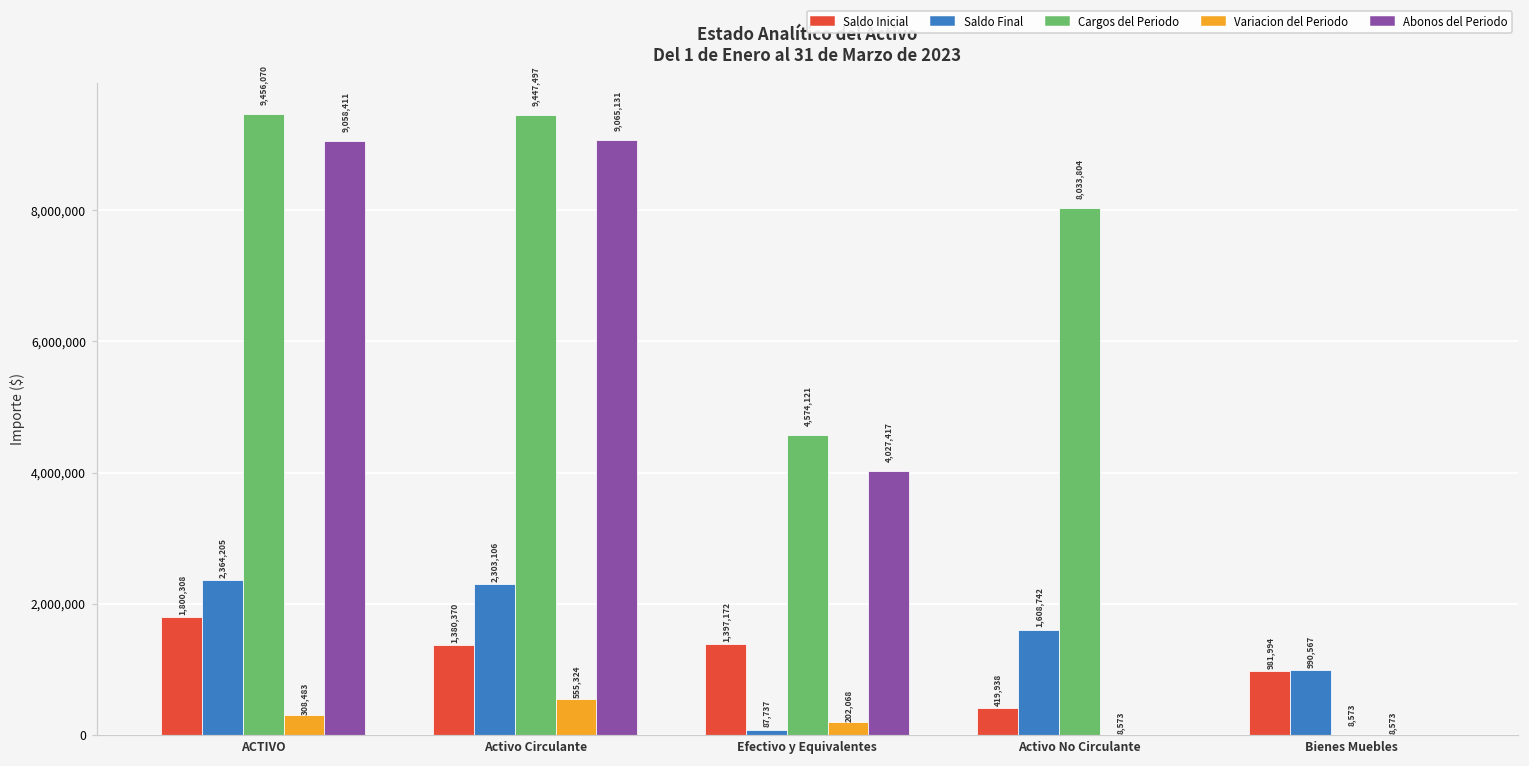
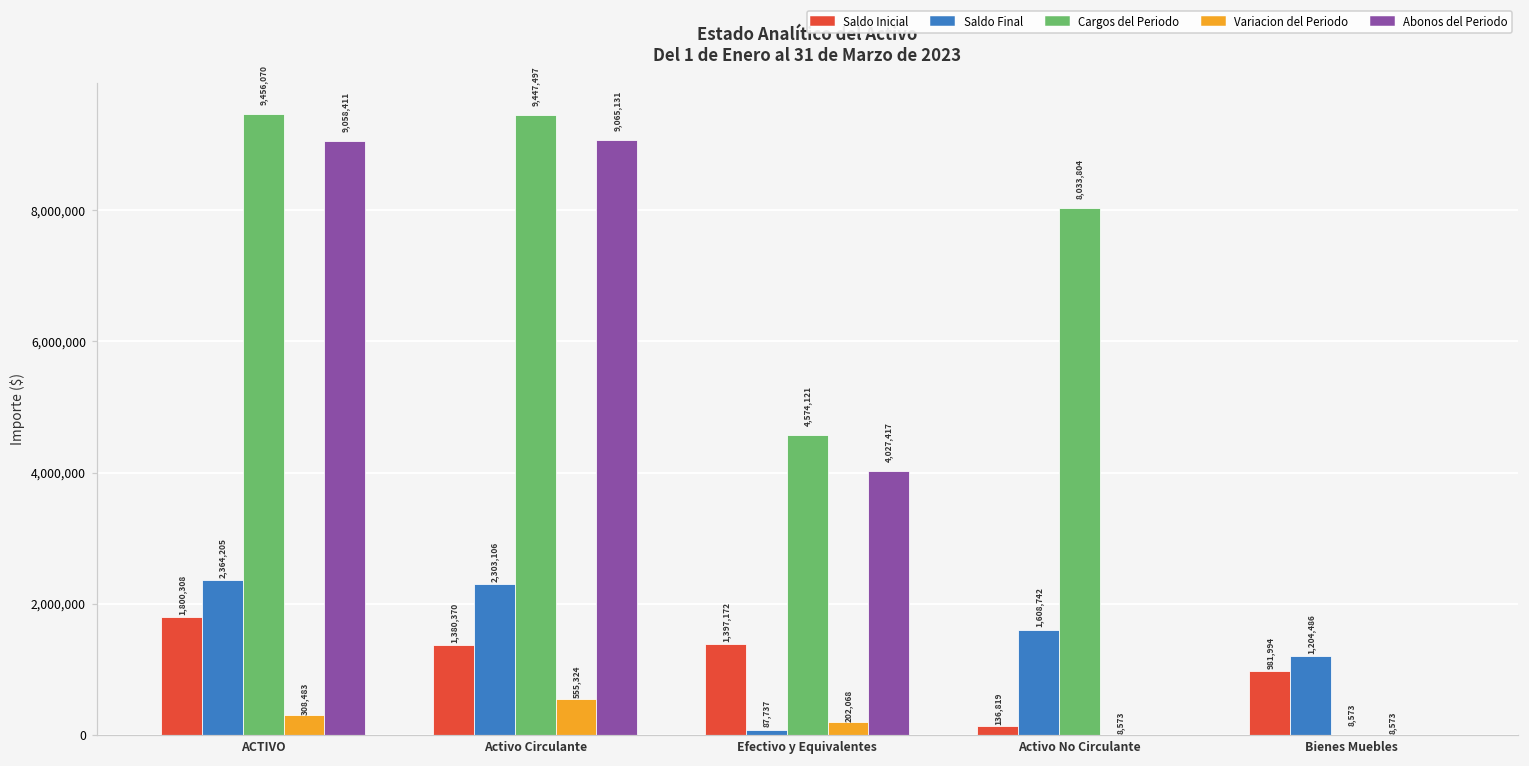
  {
    "Saldo Inicial": {
      "ACTIVO": "1,800,308",
      "Activo Circulante": "1,380,370",
      "Efectivo y Equivalentes": "1,397,172",
-     "Activo No Circulante": "419,938",
+     "Activo No Circulante": "136,819",
      "Bienes Muebles": "981,994"
    },
    "Saldo Final": {
      "ACTIVO": "2,364,205",
      "Activo Circulante": "2,303,106",
      "Efectivo y Equivalentes": "87,737",
      "Activo No Circulante": "1,608,742",
-     "Bienes Muebles": "990,567"
+     "Bienes Muebles": "1,204,486"
    },
    "Cargos del Periodo": {
      "ACTIVO": "9,456,070",
      "Activo Circulante": "9,447,497",
      "Efectivo y Equivalentes": "4,574,121",
      "Activo No Circulante": "8,033,804",
      "Bienes Muebles": "8,573"
    },
    "Variacion del Periodo": {
      "ACTIVO": "308,483",
      "Activo Circulante": "555,324",
      "Efectivo y Equivalentes": "202,068",
      "Activo No Circulante": "8,573",
      "Bienes Muebles": "8,573"
    },
    "Abonos del Periodo": {
      "ACTIVO": "9,058,411",
      "Activo Circulante": "9,065,131",
      "Efectivo y Equivalentes": "4,027,417"
    }
  }
